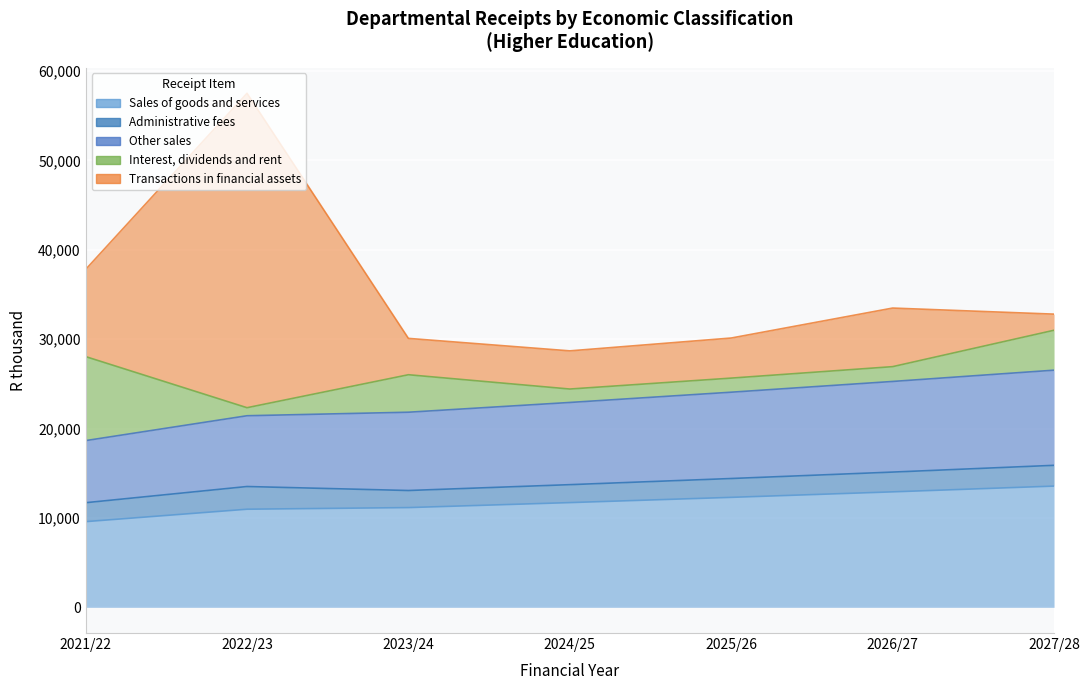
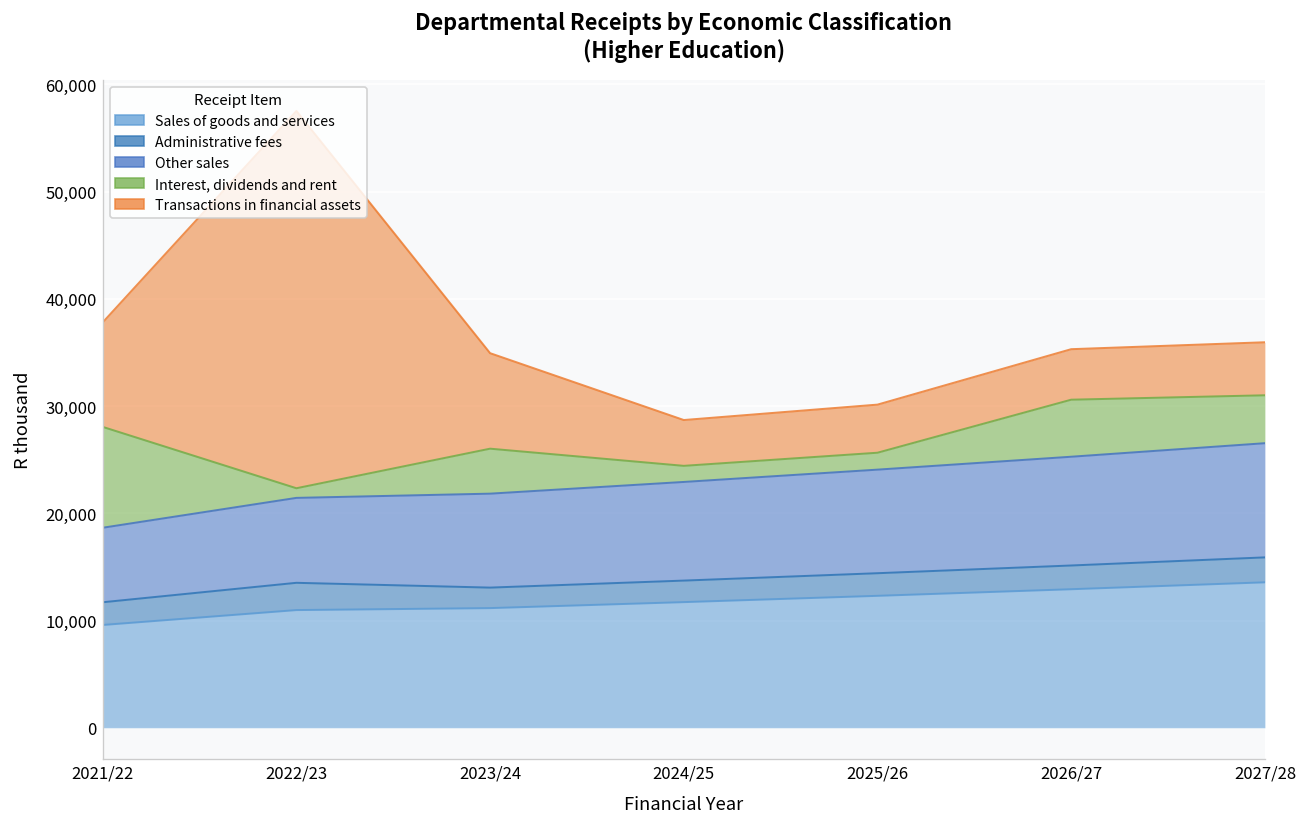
  {
    "Interest, dividends and rent": {
      "2021/22": "9,000",
      "2022/23": "1,000",
      "2023/24": "4,000",
      "2024/25": "2,000",
      "2025/26": "2,000",
-     "2026/27": "2,000",
+     "2026/27": "5,000",
      "2027/28": "4,000"
    },
    "Transactions in financial assets": {
      "2021/22": "10,000",
-     "2023/24": "4,000",
+     "2023/24": "9,000",
      "2024/25": "4,000",
      "2025/26": "4,000",
-     "2026/27": "7,000",
-     "2027/28": "2,000"
+     "2026/27": "5,000",
+     "2027/28": "5,000"
    }
  }
